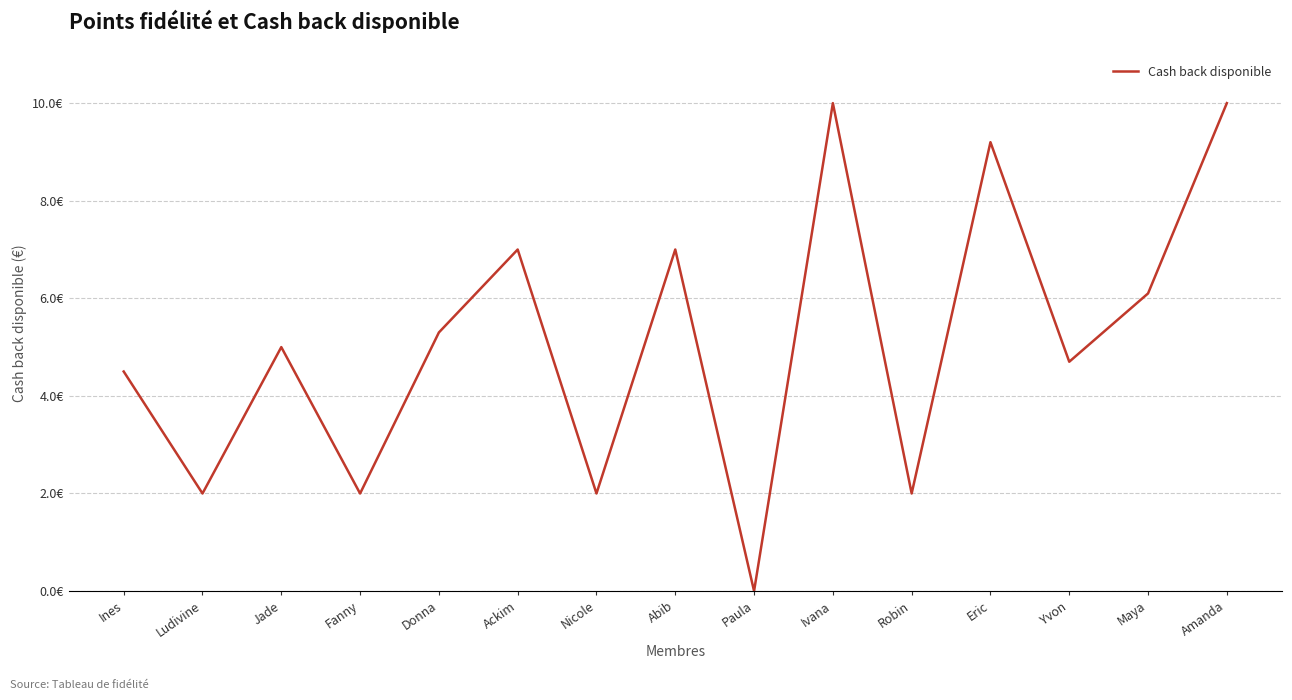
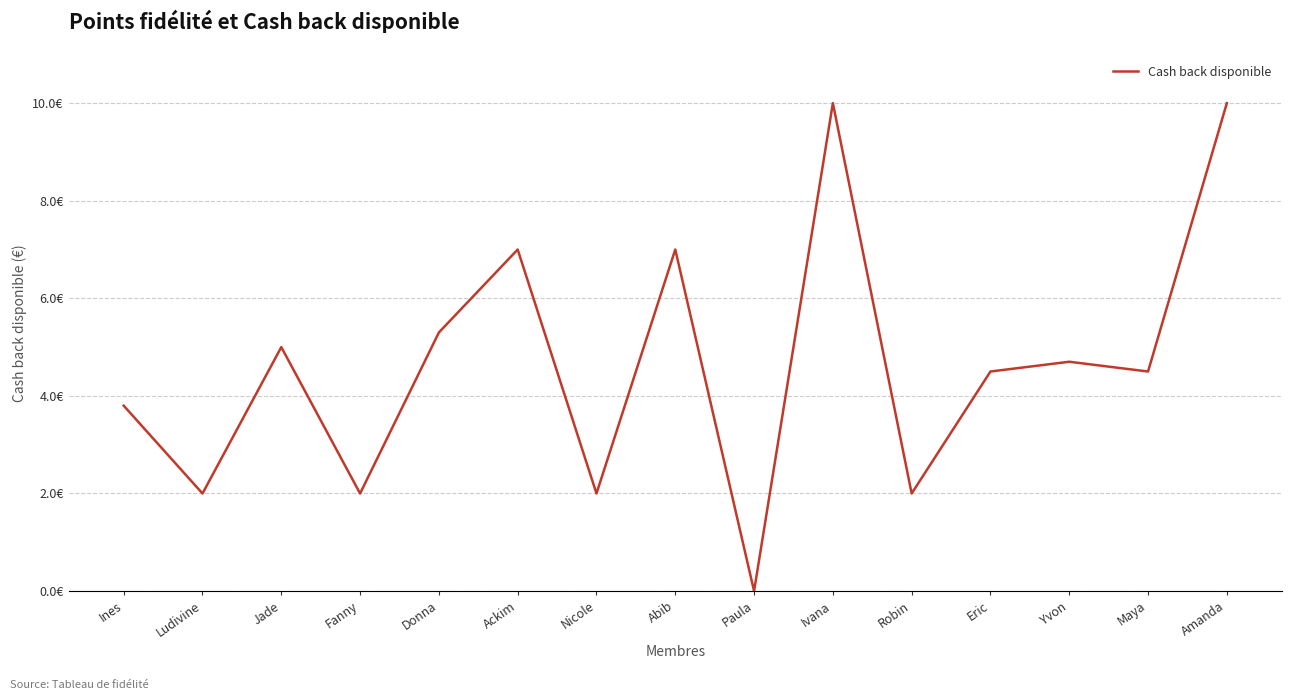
  {
-   "Ines": "4.5€",
+   "Ines": "3.8€",
    "Ludivine": "2.0€",
    "Jade": "5.0€",
    "Fanny": "2.0€",
    "Donna": "5.3€",
    "Ackim": "7.0€",
    "Nicole": "2.0€",
    "Abib": "7.0€",
    "Paula": "0.0€",
    "Ivana": "10.0€",
    "Robin": "2.0€",
-   "Eric": "9.2€",
+   "Eric": "4.5€",
    "Yvon": "4.7€",
-   "Maya": "6.1€",
+   "Maya": "4.5€",
    "Amanda": "10.0€"
  }
